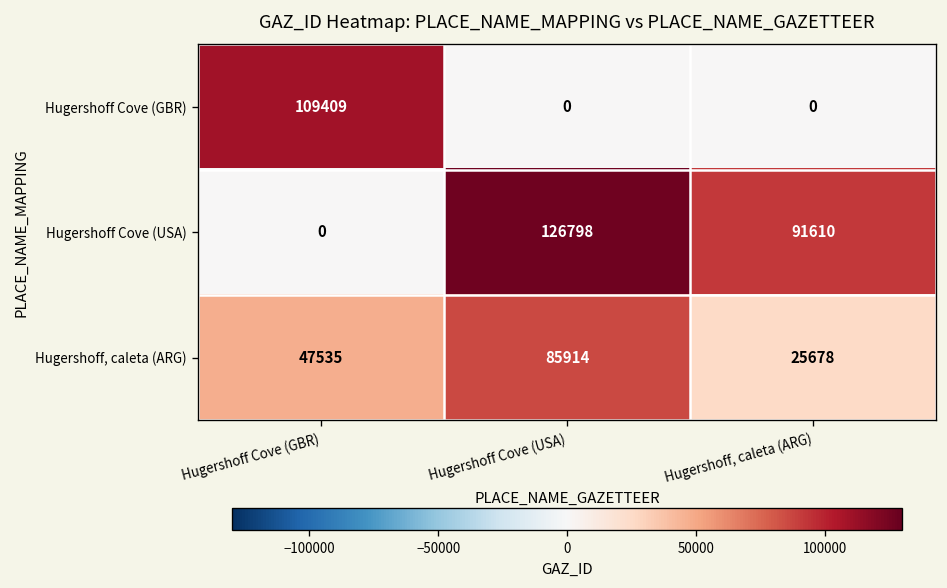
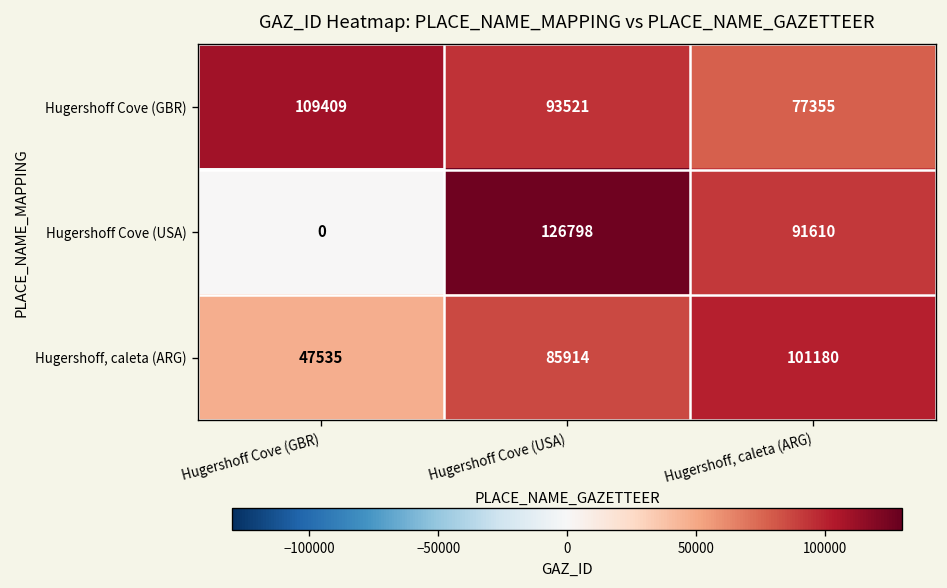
  {
    "Hugershoff Cove (GBR)": {
      "Hugershoff Cove (GBR)": 109409,
-     "Hugershoff Cove (USA)": 0,
-     "Hugershoff, caleta (ARG)": 0
+     "Hugershoff Cove (USA)": 93521,
+     "Hugershoff, caleta (ARG)": 77355
    },
    "Hugershoff Cove (USA)": {
      "Hugershoff Cove (GBR)": 0,
      "Hugershoff Cove (USA)": 126798,
      "Hugershoff, caleta (ARG)": 91610
    },
    "Hugershoff, caleta (ARG)": {
      "Hugershoff Cove (GBR)": 47535,
      "Hugershoff Cove (USA)": 85914,
-     "Hugershoff, caleta (ARG)": 25678
+     "Hugershoff, caleta (ARG)": 101180
    }
  }
